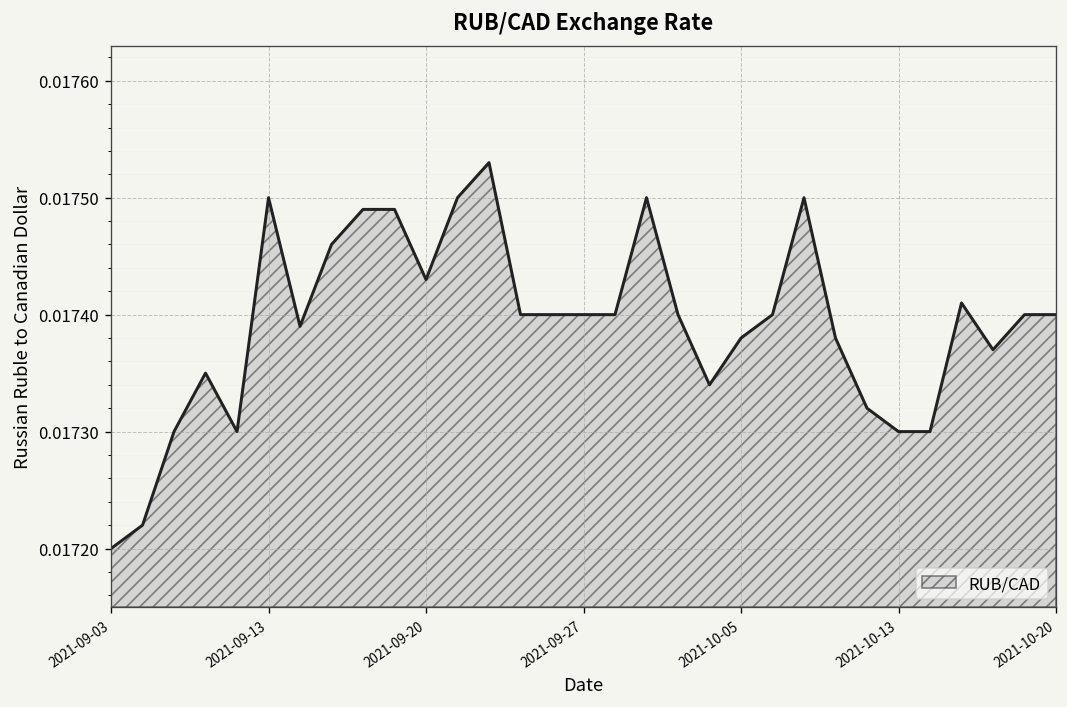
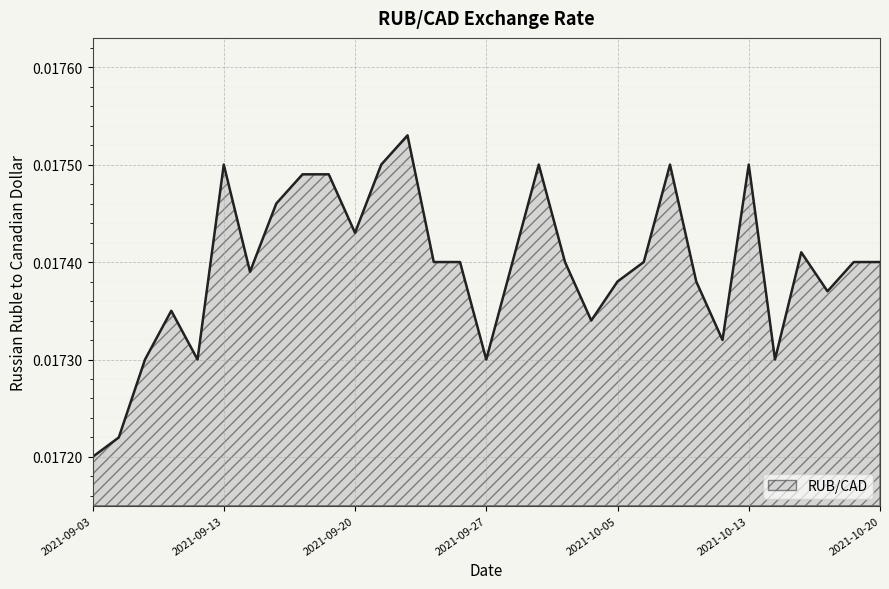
  {
    "2021-09-03": 0.0172,
    "2021-09-13": 0.0175,
    "2021-09-20": 0.01743,
-   "2021-09-27": 0.0174,
+   "2021-09-27": 0.0173,
    "2021-10-05": 0.01738,
-   "2021-10-13": 0.0173,
+   "2021-10-13": 0.0175,
    "2021-10-20": 0.0174
  }
